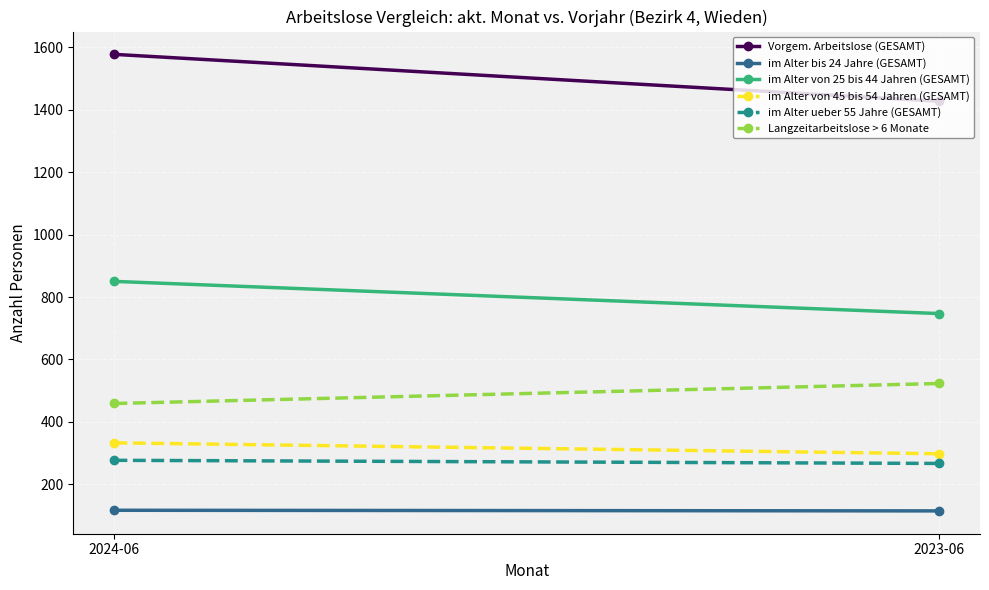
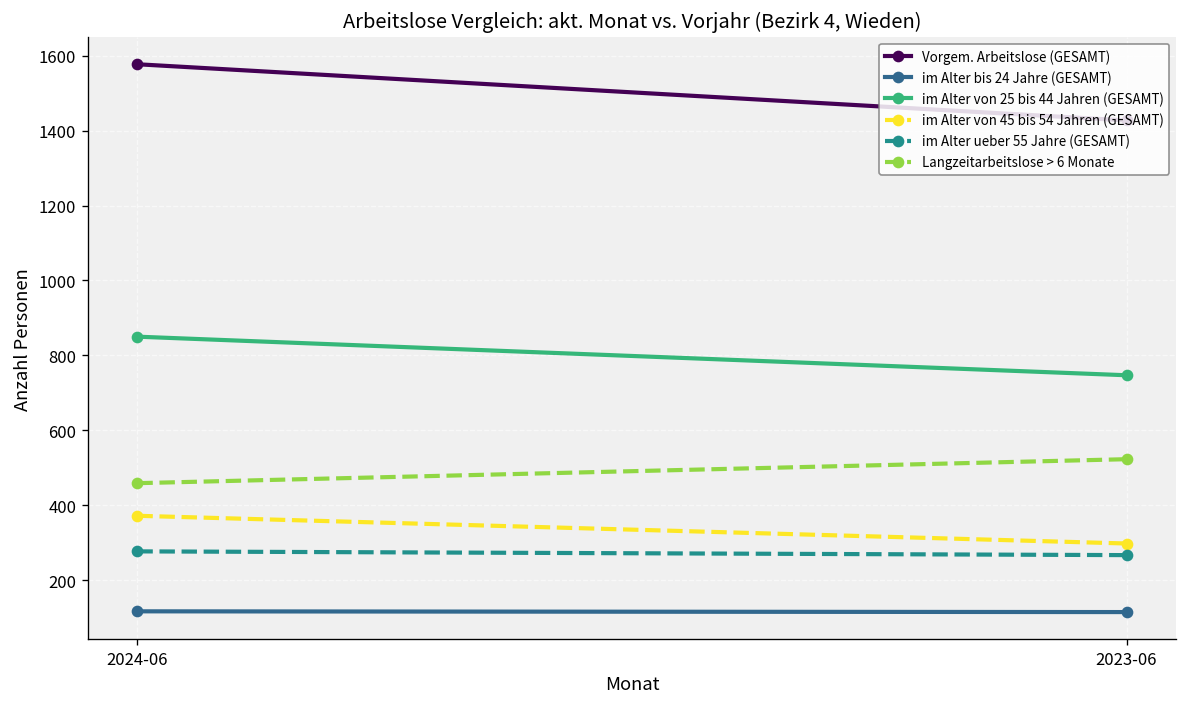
  {
    "Vorgem. Arbeitslose (GESAMT)": {
      "2024-06": 1580
    },
    "im Alter von 45 bis 54 Jahren (GESAMT)": {
-     "2024-06": 330,
+     "2024-06": 370,
      "2023-06": 300
    },
    "Langzeitarbeitslose > 6 Monate": {
      "2024-06": 460,
      "2023-06": 520
    }
  }
